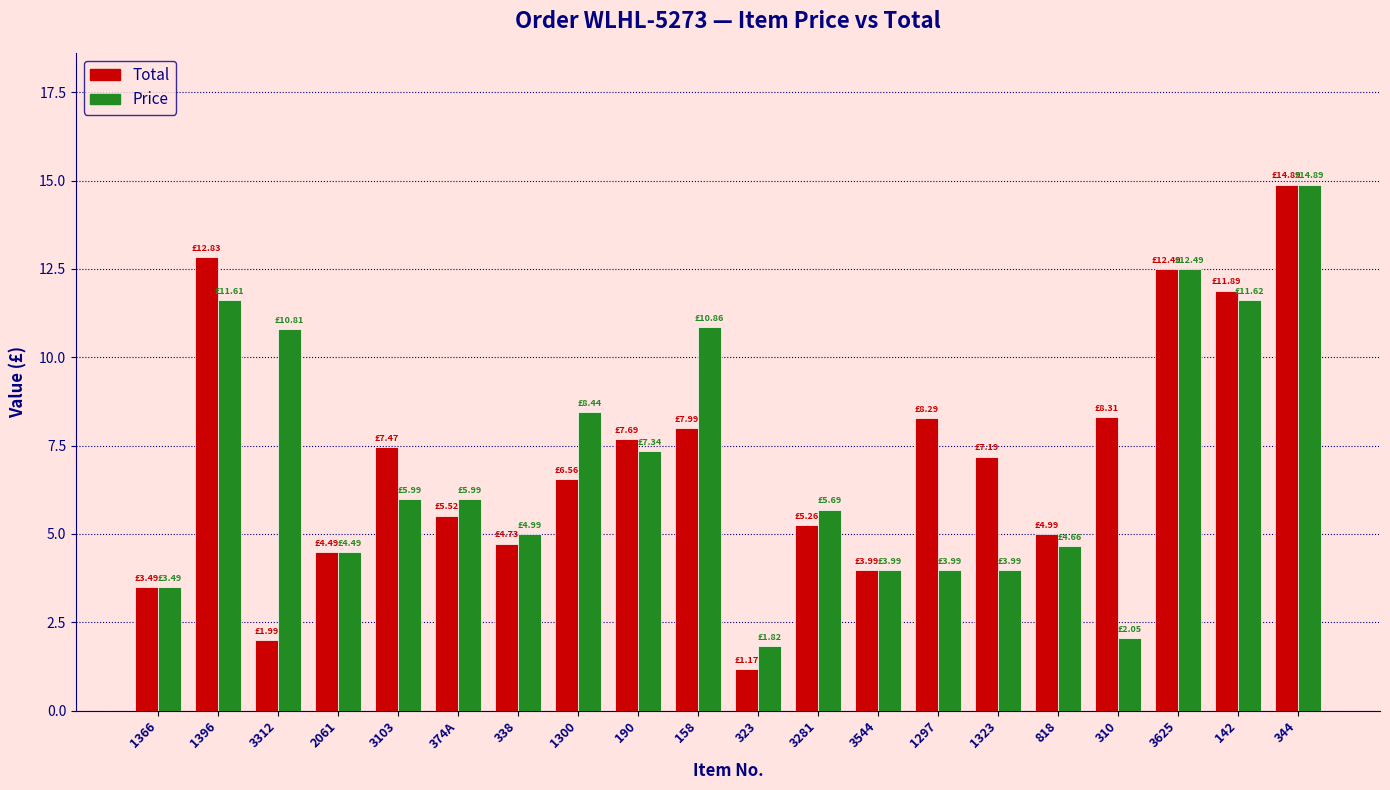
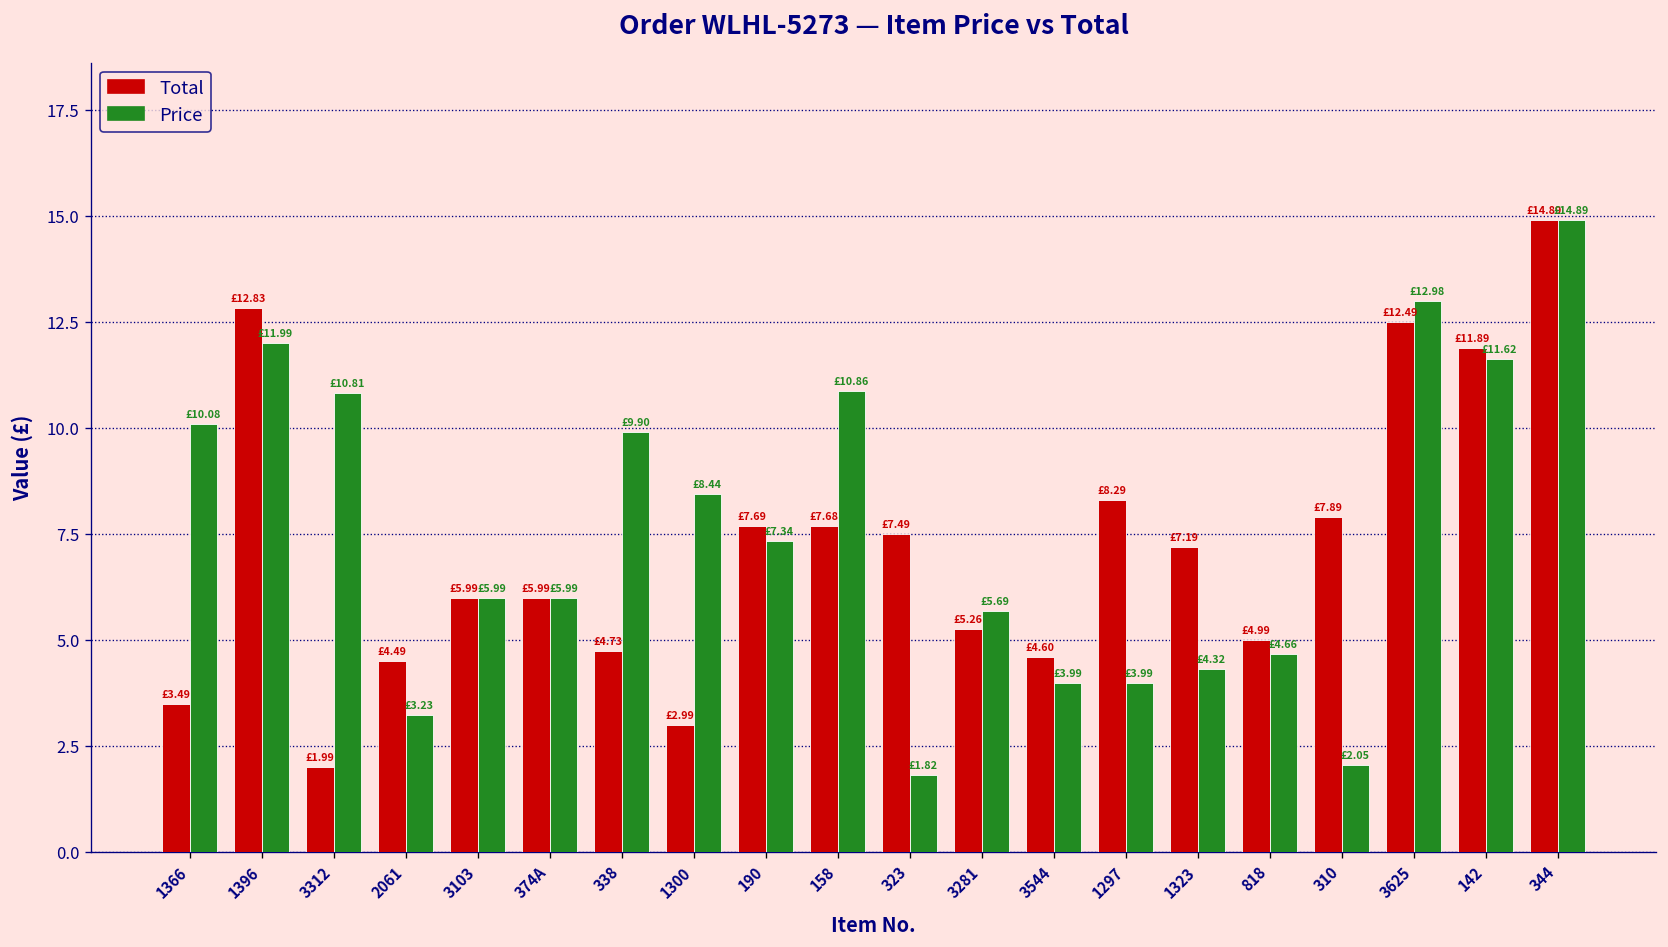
  {
    "Total": {
      "1366": "£3.49",
      "1396": "£12.83",
      "3312": "£1.99",
      "2061": "£4.49",
-     "3103": "£7.47",
-     "374A": "£5.52",
+     "3103": "£5.99",
+     "374A": "£5.99",
      "338": "£4.73",
-     "1300": "£6.56",
+     "1300": "£2.99",
      "190": "£7.69",
-     "158": "£7.99",
-     "323": "£1.17",
+     "158": "£7.68",
+     "323": "£7.49",
      "3281": "£5.26",
-     "3544": "£3.99",
+     "3544": "£4.60",
      "1297": "£8.29",
      "1323": "£7.19",
      "818": "£4.99",
-     "310": "£8.31",
+     "310": "£7.89",
      "142": "£11.89"
    },
    "Price": {
-     "1366": "£3.49",
-     "1396": "£11.61",
+     "1366": "£10.08",
+     "1396": "£11.99",
      "3312": "£10.81",
-     "2061": "£4.49",
+     "2061": "£3.23",
      "3103": "£5.99",
      "374A": "£5.99",
-     "338": "£4.99",
+     "338": "£9.90",
      "1300": "£8.44",
      "190": "£7.34",
      "158": "£10.86",
      "323": "£1.82",
      "3281": "£5.69",
      "3544": "£3.99",
      "1297": "£3.99",
-     "1323": "£3.99",
+     "1323": "£4.32",
      "818": "£4.66",
      "310": "£2.05",
-     "3625": "£12.49",
+     "3625": "£12.98",
      "142": "£11.62"
    }
  }
